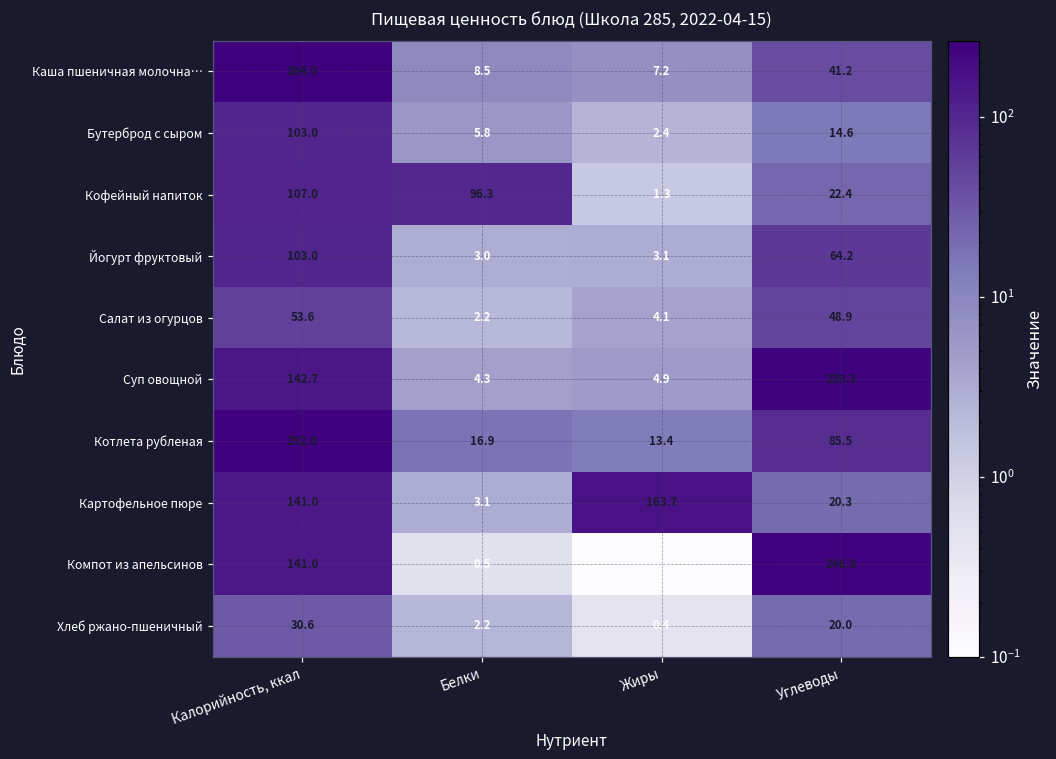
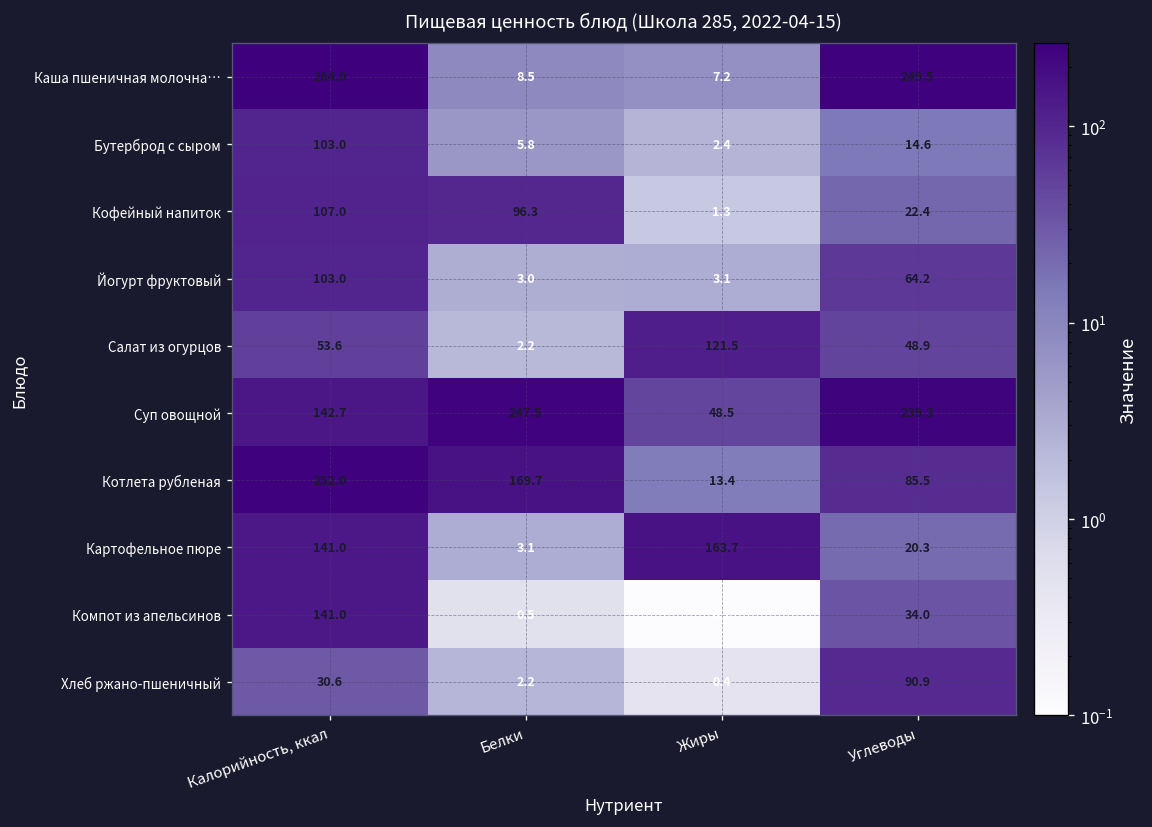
  {
    "Каша пшеничная молочна…": {
      "Калорийность, ккал": 264.0,
      "Белки": 8.5,
      "Жиры": 7.2,
-     "Углеводы": 41.2
+     "Углеводы": 249.5
    },
    "Бутерброд с сыром": {
      "Калорийность, ккал": 103.0,
      "Белки": 5.8,
      "Жиры": 2.4,
      "Углеводы": 14.6
    },
    "Кофейный напиток": {
      "Калорийность, ккал": 107.0,
      "Белки": 96.3,
      "Жиры": 1.3,
      "Углеводы": 22.4
    },
    "Йогурт фруктовый": {
      "Калорийность, ккал": 103.0,
      "Белки": 3.0,
      "Жиры": 3.1,
      "Углеводы": 64.2
    },
    "Салат из огурцов": {
      "Калорийность, ккал": 53.6,
      "Белки": 2.2,
-     "Жиры": 4.1,
+     "Жиры": 121.5,
      "Углеводы": 48.9
    },
    "Суп овощной": {
      "Калорийность, ккал": 142.7,
-     "Белки": 4.3,
-     "Жиры": 4.9,
+     "Белки": 247.5,
+     "Жиры": 48.5,
      "Углеводы": 239.3
    },
    "Котлета рубленая": {
      "Калорийность, ккал": 252.0,
-     "Белки": 16.9,
+     "Белки": 169.7,
      "Жиры": 13.4,
      "Углеводы": 85.5
    },
    "Картофельное пюре": {
      "Калорийность, ккал": 141.0,
      "Белки": 3.1,
      "Жиры": 163.7,
      "Углеводы": 20.3
    },
    "Компот из апельсинов": {
      "Калорийность, ккал": 141.0,
-     "Углеводы": 246.8
+     "Углеводы": 34.0
    },
    "Хлеб ржано-пшеничный": {
      "Калорийность, ккал": 30.6,
      "Белки": 2.2,
-     "Углеводы": 20.0
+     "Углеводы": 90.9
    }
  }
